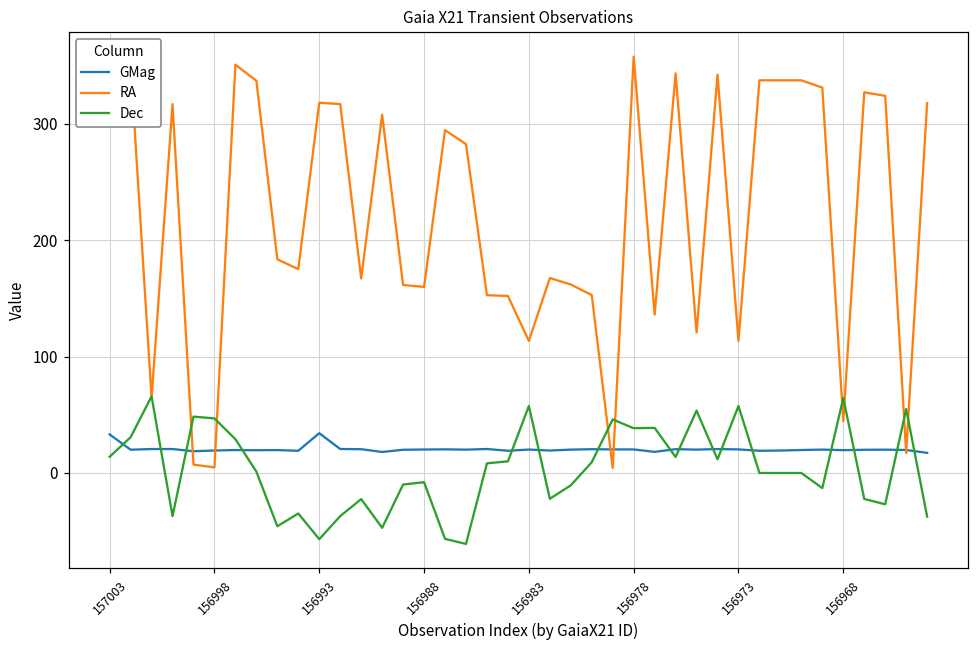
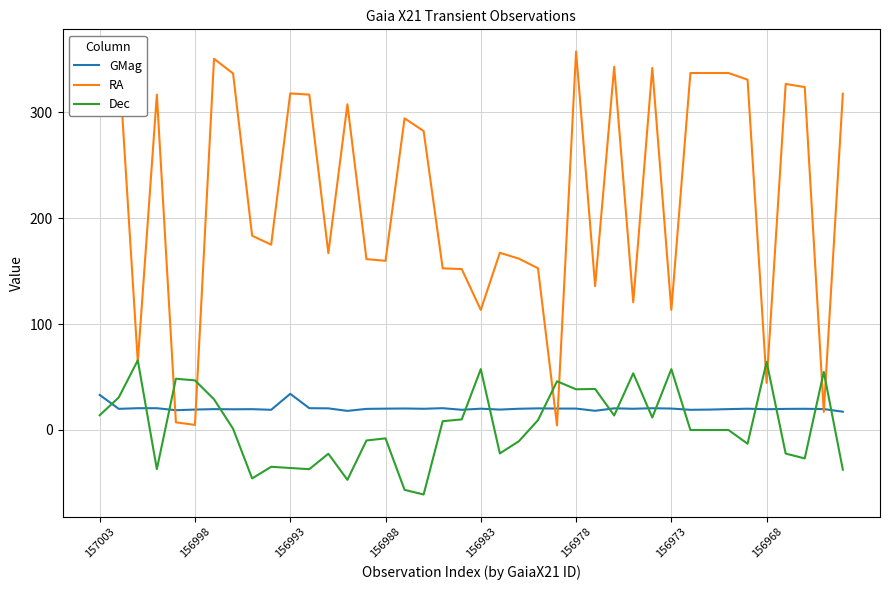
  {
    "GMag": {
      "157003": 33,
      "156998": 19,
      "156993": 34,
      "156988": 20,
      "156983": 20,
      "156978": 20,
      "156973": 20,
      "156968": 20
    },
    "RA": {
      "156998": 5,
      "156993": 318,
      "156988": 160,
      "156983": 113,
      "156978": 358,
      "156973": 113,
      "156968": 44
    },
    "Dec": {
      "157003": 14,
      "156998": 47,
-     "156993": -57,
+     "156993": -36,
      "156988": -8,
      "156983": 58,
      "156978": 38,
      "156973": 58,
      "156968": 64
    }
  }
